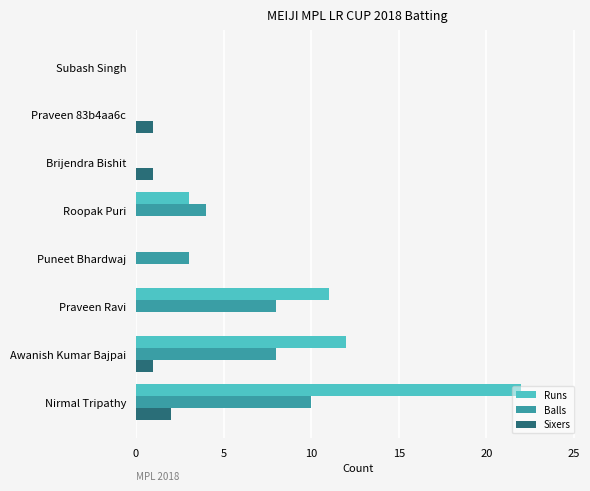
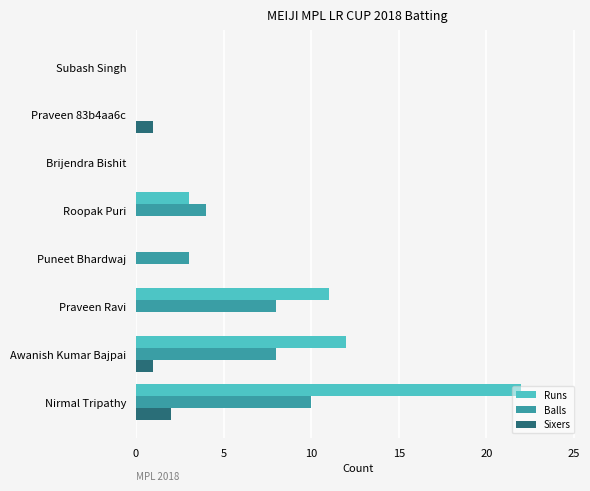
  {
    "Sixers": {
      "Subash Singh": 0,
      "Praveen 83b4aa6c": 1,
-     "Brijendra Bishit": 1,
+     "Brijendra Bishit": 0,
      "Roopak Puri": 0,
      "Puneet Bhardwaj": 0,
      "Praveen Ravi": 0,
      "Awanish Kumar Bajpai": 1,
      "Nirmal Tripathy": 2
    }
  }
